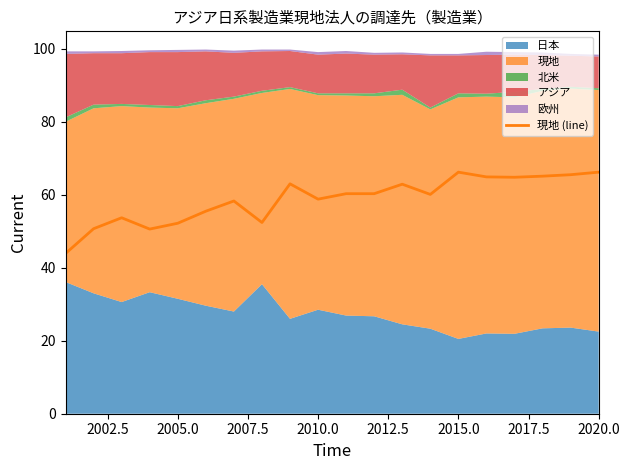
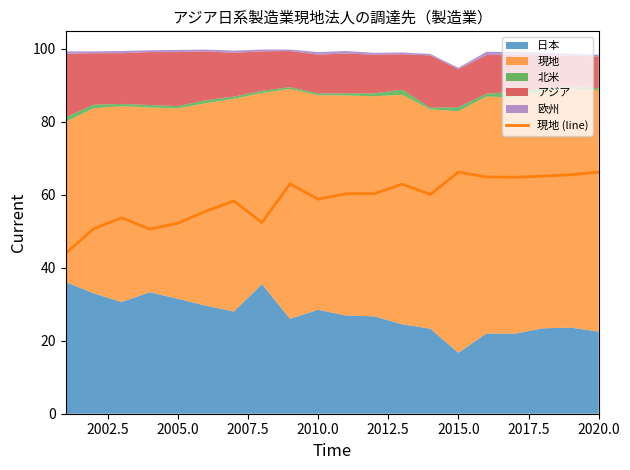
  {
    "日本": {
      "2005.0": 32,
      "2010.0": 29,
-     "2015.0": 21,
+     "2015.0": 17,
      "2020.0": 23
    },
    "北米": {
      "2015.0": 1
    },
    "アジア": {
      "2010.0": 11
    },
    "欧州": {
      "2010.0": 1
    }
  }
